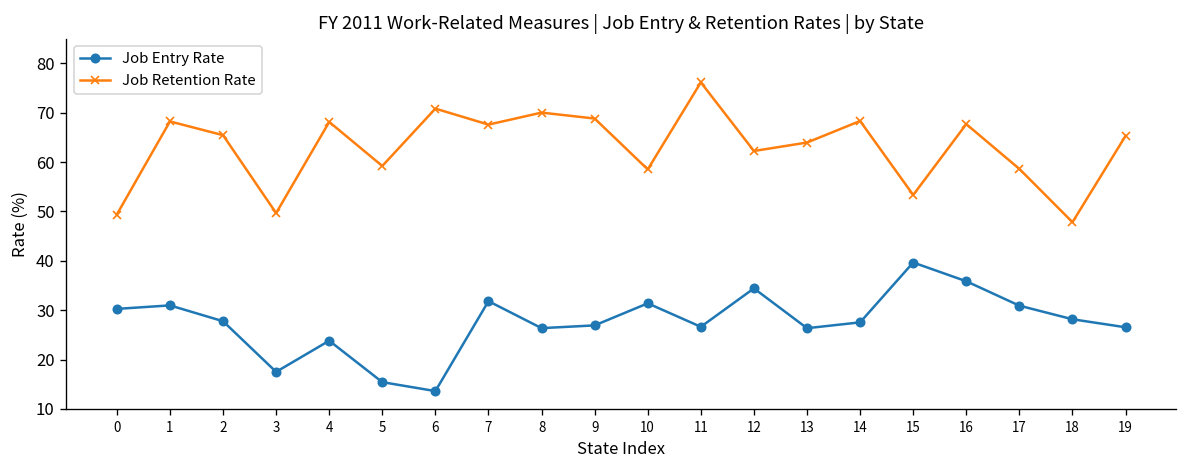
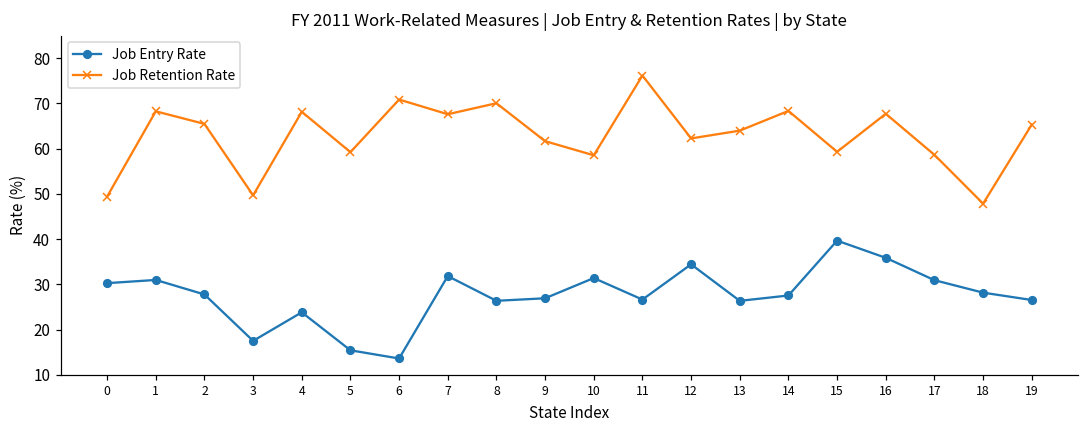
  {
    "Job Entry Rate": {
      "0": 30,
      "1": 31,
      "2": 28,
      "3": 17,
      "4": 24,
      "5": 15,
      "6": 14,
      "7": 32,
      "8": 26,
      "9": 27,
      "10": 31,
      "11": 27,
      "12": 34,
      "13": 26,
      "14": 28,
      "15": 40,
      "16": 36,
      "17": 31,
      "18": 28,
      "19": 27
    },
    "Job Retention Rate": {
      "0": 49,
      "1": 68,
      "2": 65,
      "3": 50,
      "4": 68,
      "5": 59,
      "6": 71,
      "7": 68,
      "8": 70,
-     "9": 69,
+     "9": 62,
      "10": 59,
      "11": 76,
      "12": 62,
      "13": 64,
      "14": 68,
-     "15": 53,
+     "15": 59,
      "16": 68,
      "17": 59,
      "18": 48,
      "19": 65
    }
  }
